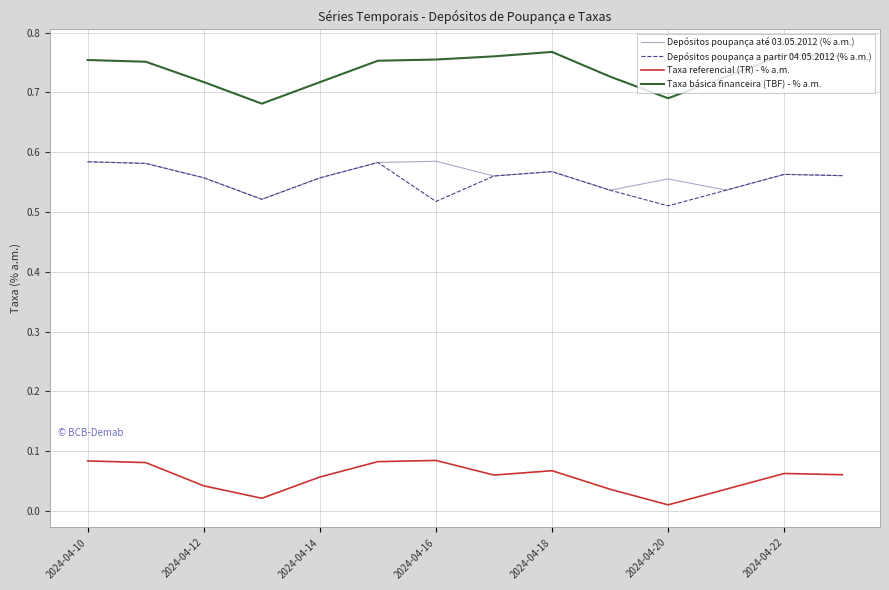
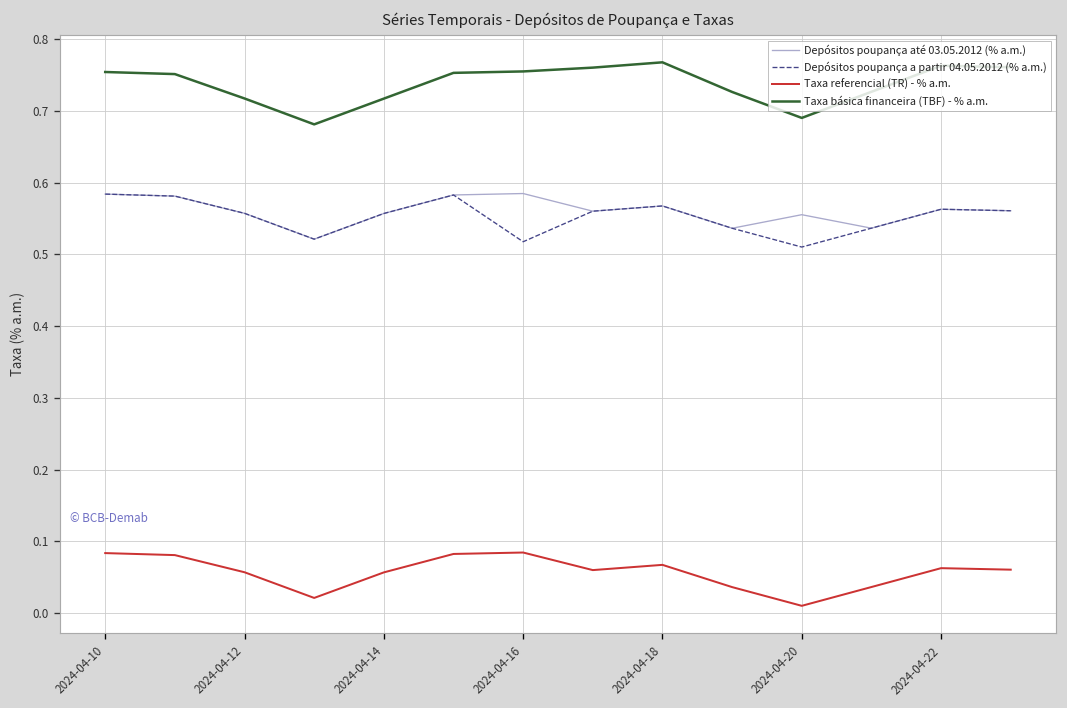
  {
    "Depósitos poupança até 03.05.2012 (% a.m.)": {
      "2024-04-16": 0.58,
      "2024-04-20": 0.56
    },
    "Depósitos poupança a partir 04.05.2012 (% a.m.)": {
      "2024-04-16": 0.52,
      "2024-04-20": 0.51
    },
    "Taxa referencial (TR) - % a.m.": {
      "2024-04-10": 0.08,
-     "2024-04-12": 0.04,
+     "2024-04-12": 0.06,
      "2024-04-14": 0.06,
      "2024-04-16": 0.08,
      "2024-04-18": 0.07,
      "2024-04-20": 0.01,
      "2024-04-22": 0.06
    },
    "Taxa básica financeira (TBF) - % a.m.": {
      "2024-04-10": 0.75,
      "2024-04-12": 0.72,
      "2024-04-14": 0.72,
      "2024-04-16": 0.76,
      "2024-04-18": 0.77,
      "2024-04-20": 0.69
    }
  }
